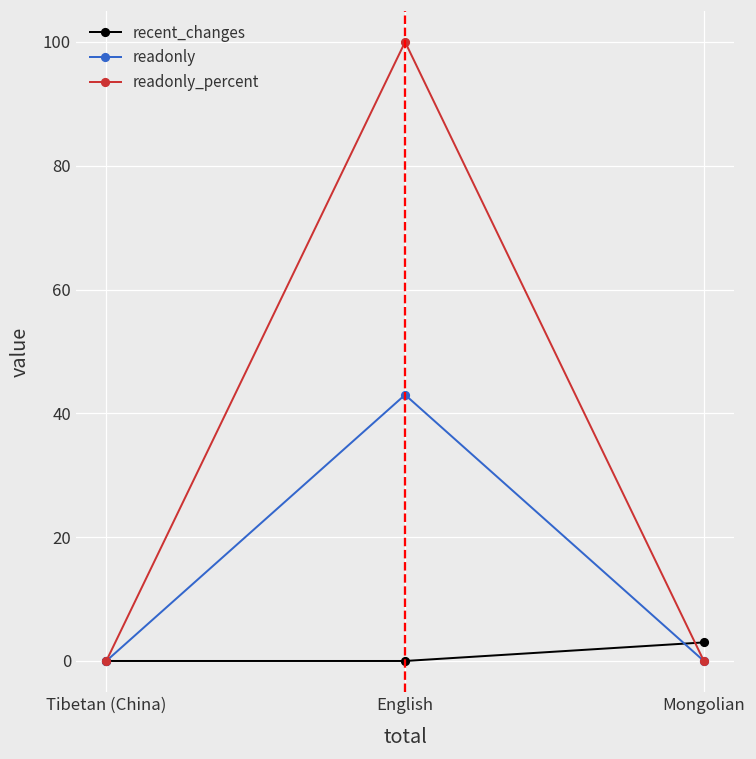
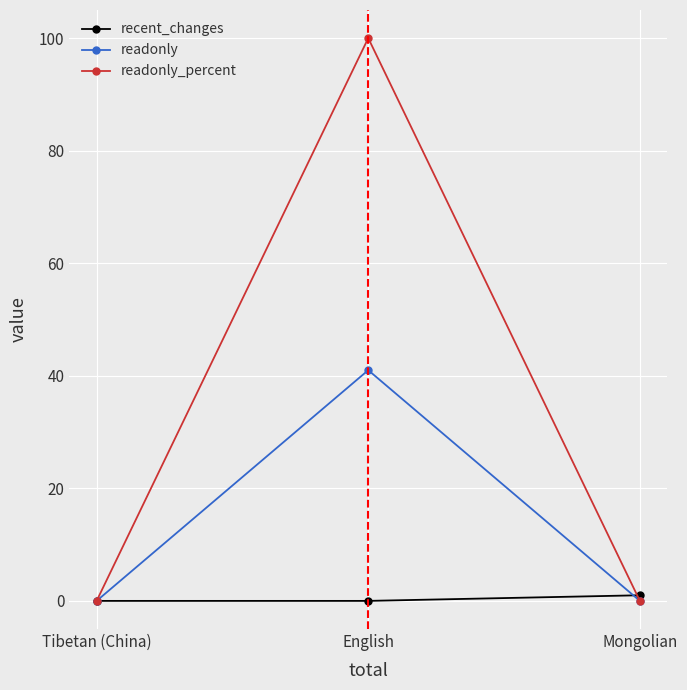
  {
    "recent_changes": {
      "English": 0,
-     "Mongolian": 3
+     "Mongolian": 1
    },
    "readonly": {
-     "English": 43
+     "English": 41
    },
    "readonly_percent": {
      "English": 100
    }
  }
